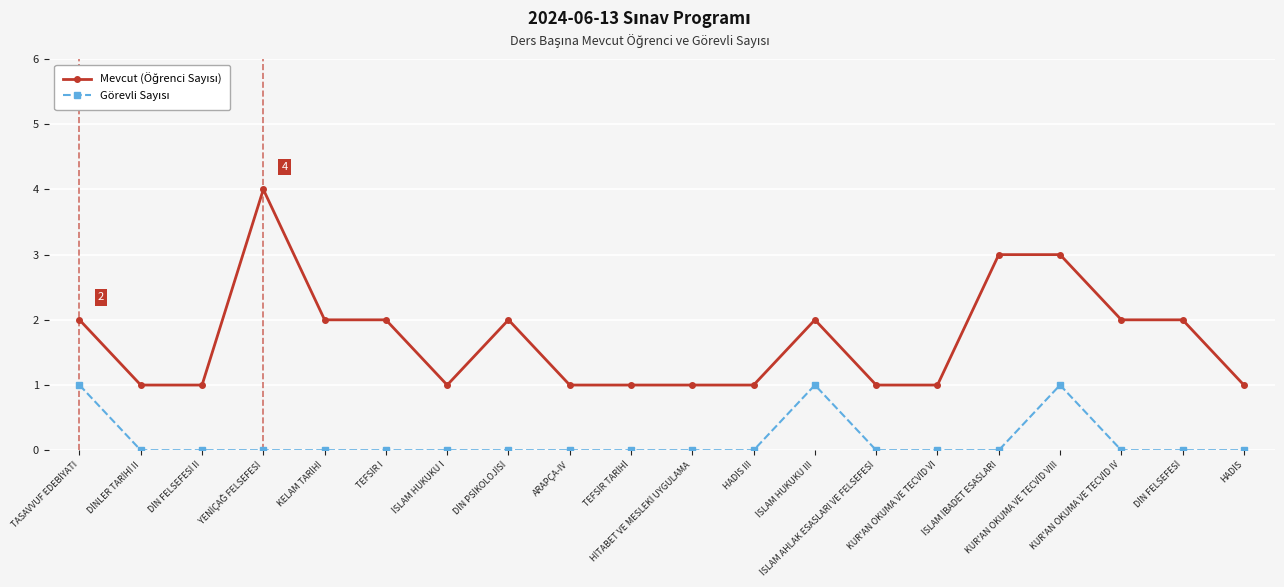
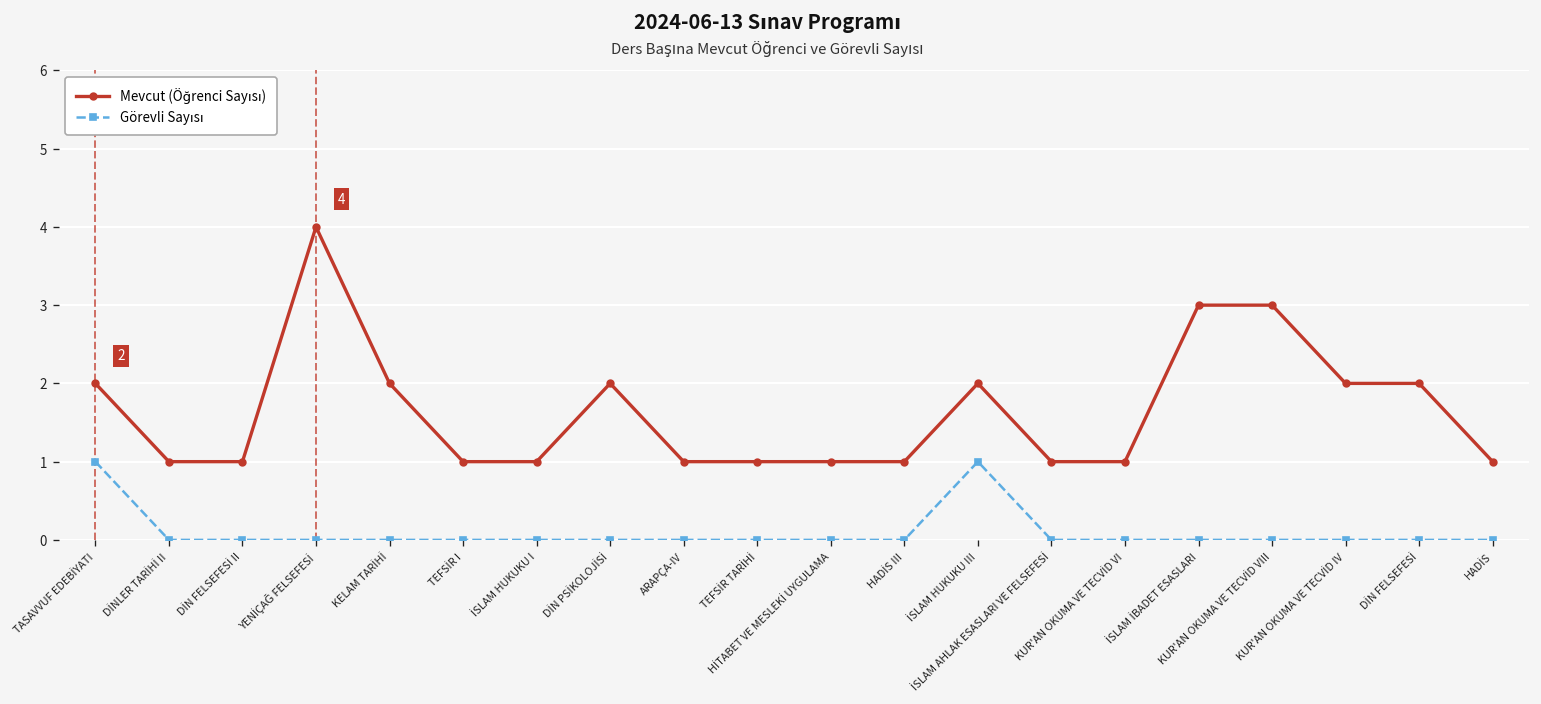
  {
    "Mevcut (Öğrenci Sayısı)": {
      "DİNLER TARİHİ II": 1,
      "DİN FELSEFESİ II": 1,
      "KELAM TARİHİ": 2,
-     "TEFSİR I": 2,
+     "TEFSİR I": 1,
      "İSLAM HUKUKU I": 1,
      "DİN PSİKOLOJİSİ": 2,
      "ARAPÇA-IV": 1,
      "TEFSİR TARİHİ": 1,
      "HİTABET VE MESLEKİ UYGULAMA": 1,
      "HADİS III": 1,
      "İSLAM HUKUKU III": 2,
      "İSLAM AHLAK ESASLARI VE FELSEFESİ": 1,
      "KUR'AN OKUMA VE TECVİD VI": 1,
      "İSLAM İBADET ESASLARI": 3,
      "KUR'AN OKUMA VE TECVİD VIII": 3,
      "KUR'AN OKUMA VE TECVİD IV": 2,
      "DİN FELSEFESİ": 2,
      "HADİS": 1
    },
    "Görevli Sayısı": {
      "TASAVVUF EDEBİYATI": 1,
      "DİNLER TARİHİ II": 0,
      "DİN FELSEFESİ II": 0,
      "YENİÇAĞ FELSEFESİ": 0,
      "KELAM TARİHİ": 0,
      "TEFSİR I": 0,
      "İSLAM HUKUKU I": 0,
      "DİN PSİKOLOJİSİ": 0,
      "ARAPÇA-IV": 0,
      "TEFSİR TARİHİ": 0,
      "HİTABET VE MESLEKİ UYGULAMA": 0,
      "HADİS III": 0,
      "İSLAM HUKUKU III": 1,
      "İSLAM AHLAK ESASLARI VE FELSEFESİ": 0,
      "KUR'AN OKUMA VE TECVİD VI": 0,
      "İSLAM İBADET ESASLARI": 0,
-     "KUR'AN OKUMA VE TECVİD VIII": 1,
+     "KUR'AN OKUMA VE TECVİD VIII": 0,
      "KUR'AN OKUMA VE TECVİD IV": 0,
      "DİN FELSEFESİ": 0,
      "HADİS": 0
    }
  }
